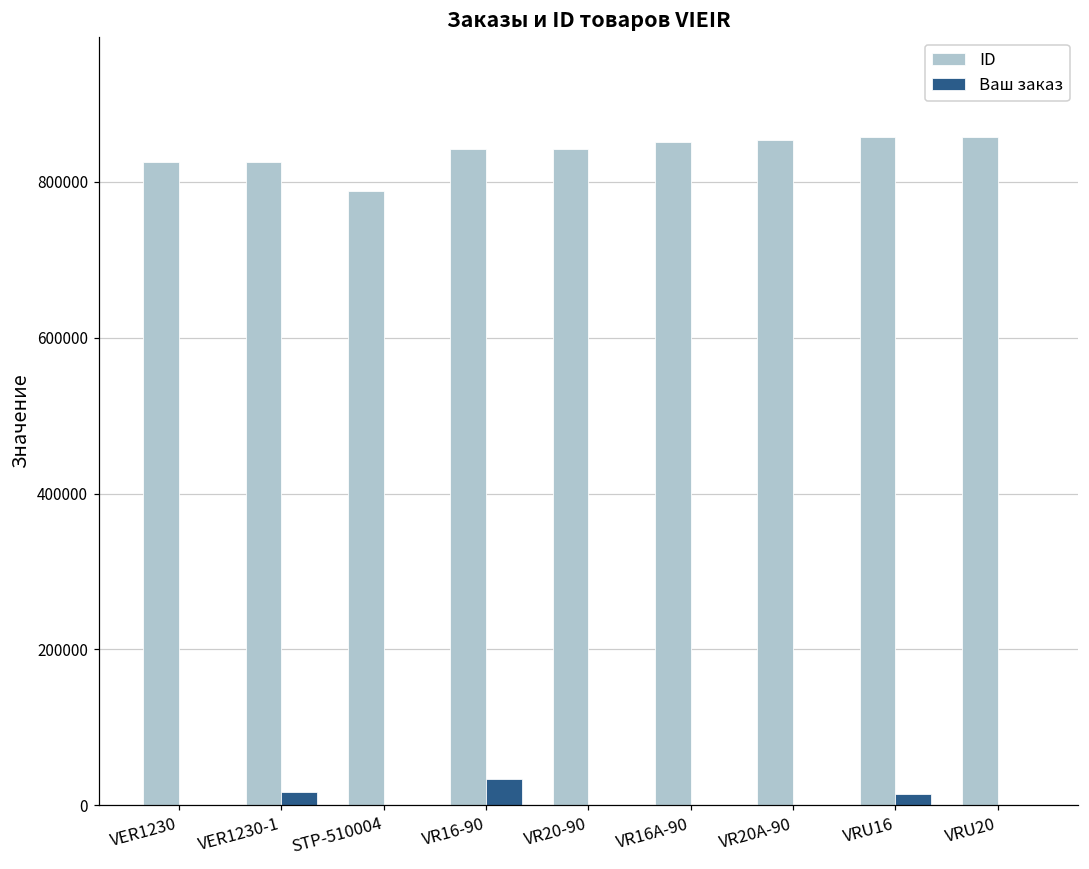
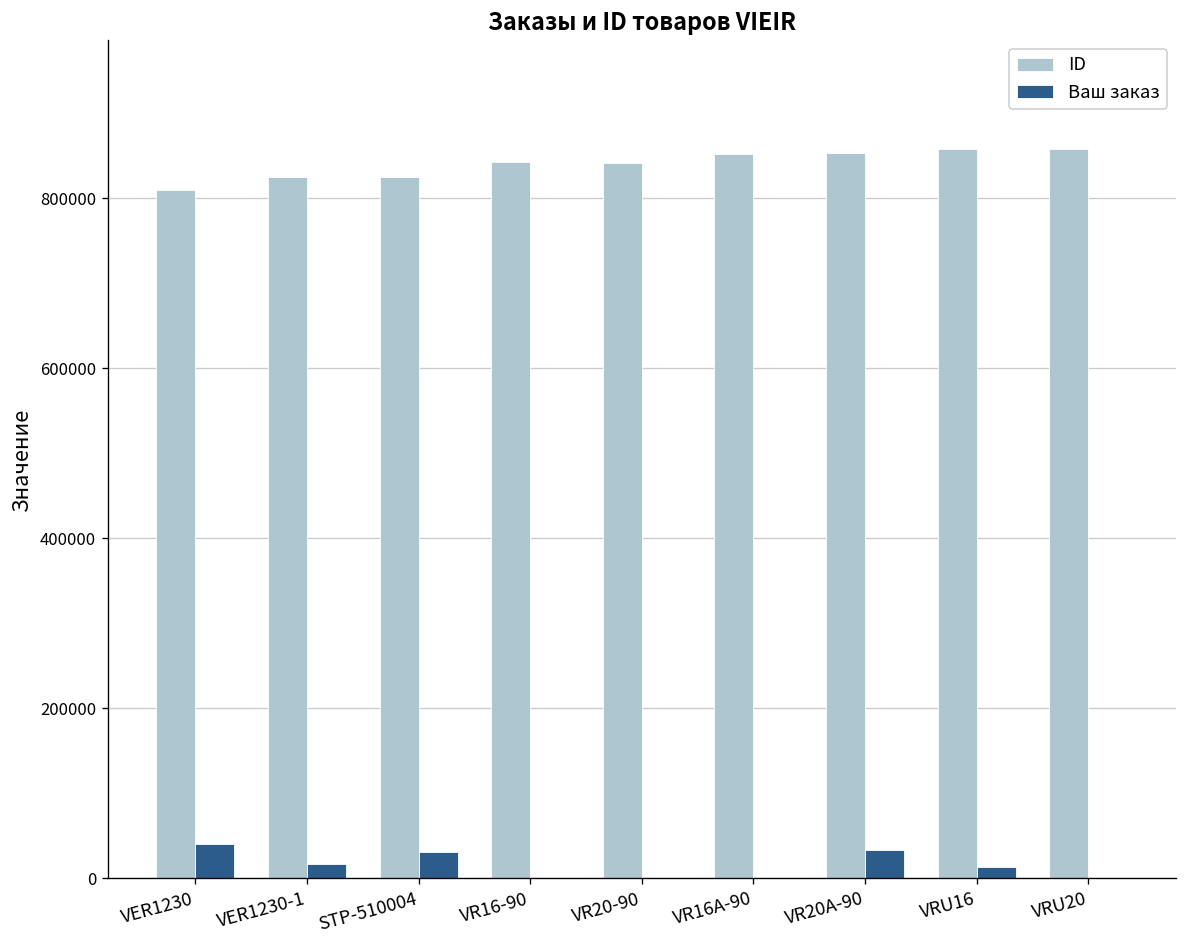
  {
    "ID": {
-     "VER1230": 830000,
+     "VER1230": 810000,
      "VER1230-1": 830000,
-     "STP-510004": 790000,
+     "STP-510004": 830000,
      "VR16-90": 840000,
      "VR20-90": 840000,
      "VR16A-90": 850000,
      "VR20A-90": 850000,
      "VRU16": 860000,
      "VRU20": 860000
    },
    "Ваш заказ": {
-     "VER1230": 0,
+     "VER1230": 40000,
      "VER1230-1": 20000,
-     "STP-510004": 0,
-     "VR16-90": 30000,
-     "VR20A-90": 0,
+     "STP-510004": 30000,
+     "VR16-90": 0,
+     "VR20A-90": 30000,
      "VRU16": 10000
    }
  }
